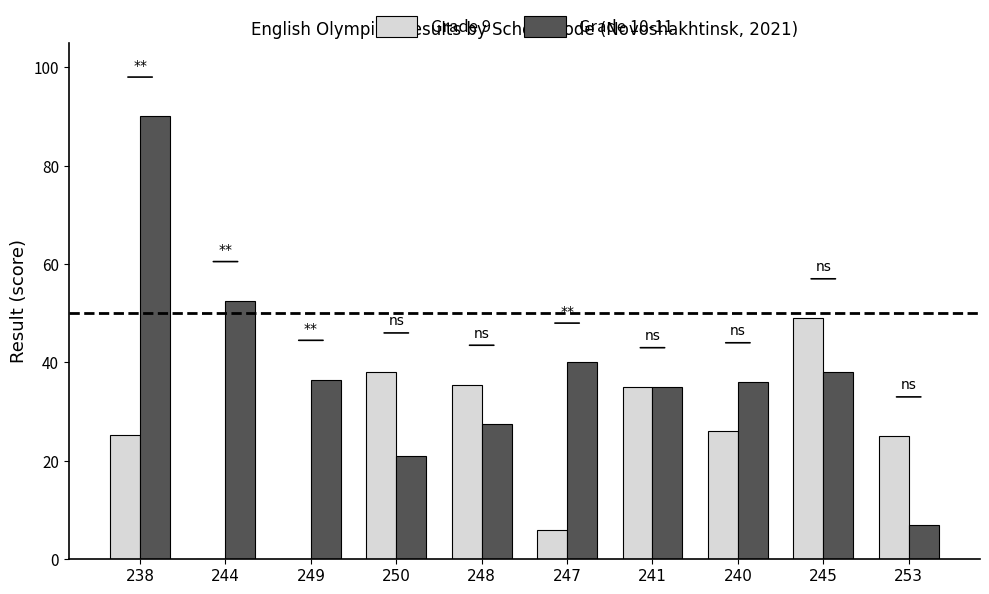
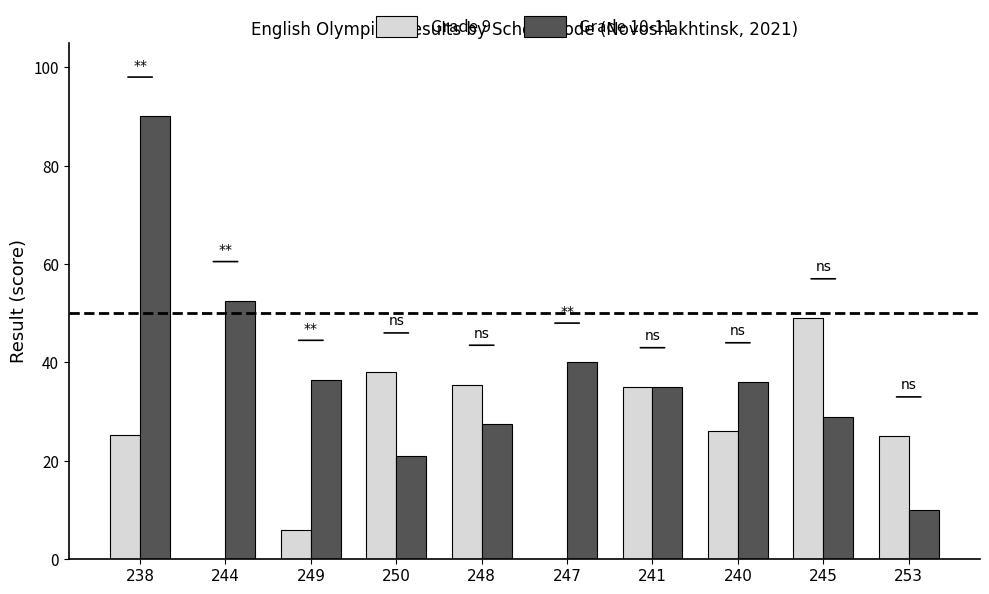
  {
    "Grade 9": {
      "238": 25,
      "244": 0,
-     "249": 0,
+     "249": 6,
      "250": 38,
      "248": 36,
-     "247": 6,
+     "247": 0,
      "241": 35,
      "240": 26,
      "245": 49,
      "253": 25
    },
    "Grade 10-11": {
      "238": 90,
      "244": 53,
      "249": 37,
      "250": 21,
      "248": 28,
      "247": 40,
      "241": 35,
      "240": 36,
-     "245": 38,
-     "253": 7
+     "245": 29,
+     "253": 10
    }
  }
